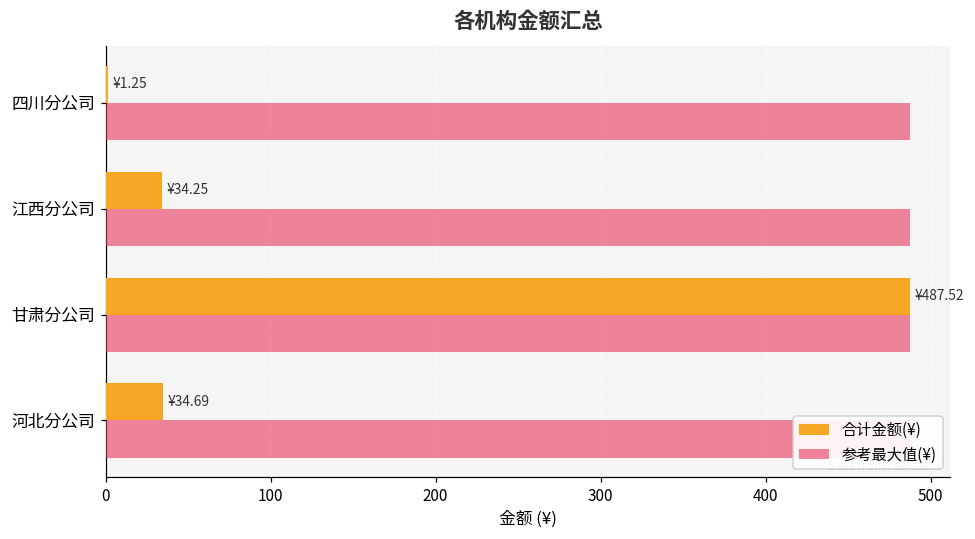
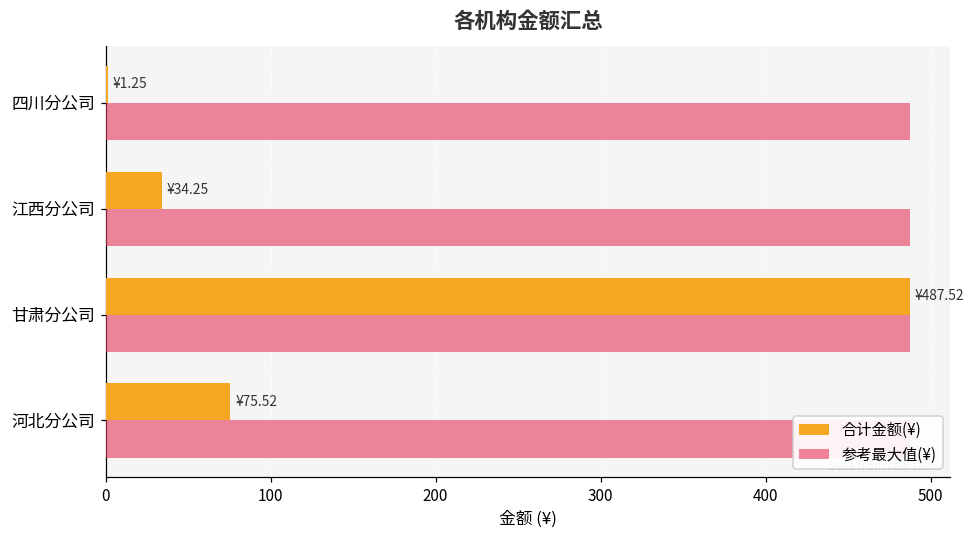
  {
    "合计金额(¥)": {
      "四川分公司": "¥1.25",
      "江西分公司": "¥34.25",
      "甘肃分公司": "¥487.52",
-     "河北分公司": "¥34.69"
+     "河北分公司": "¥75.52"
    },
    "参考最大值(¥)": {
      "四川分公司": "488",
      "江西分公司": "488",
      "甘肃分公司": "488"
    }
  }
